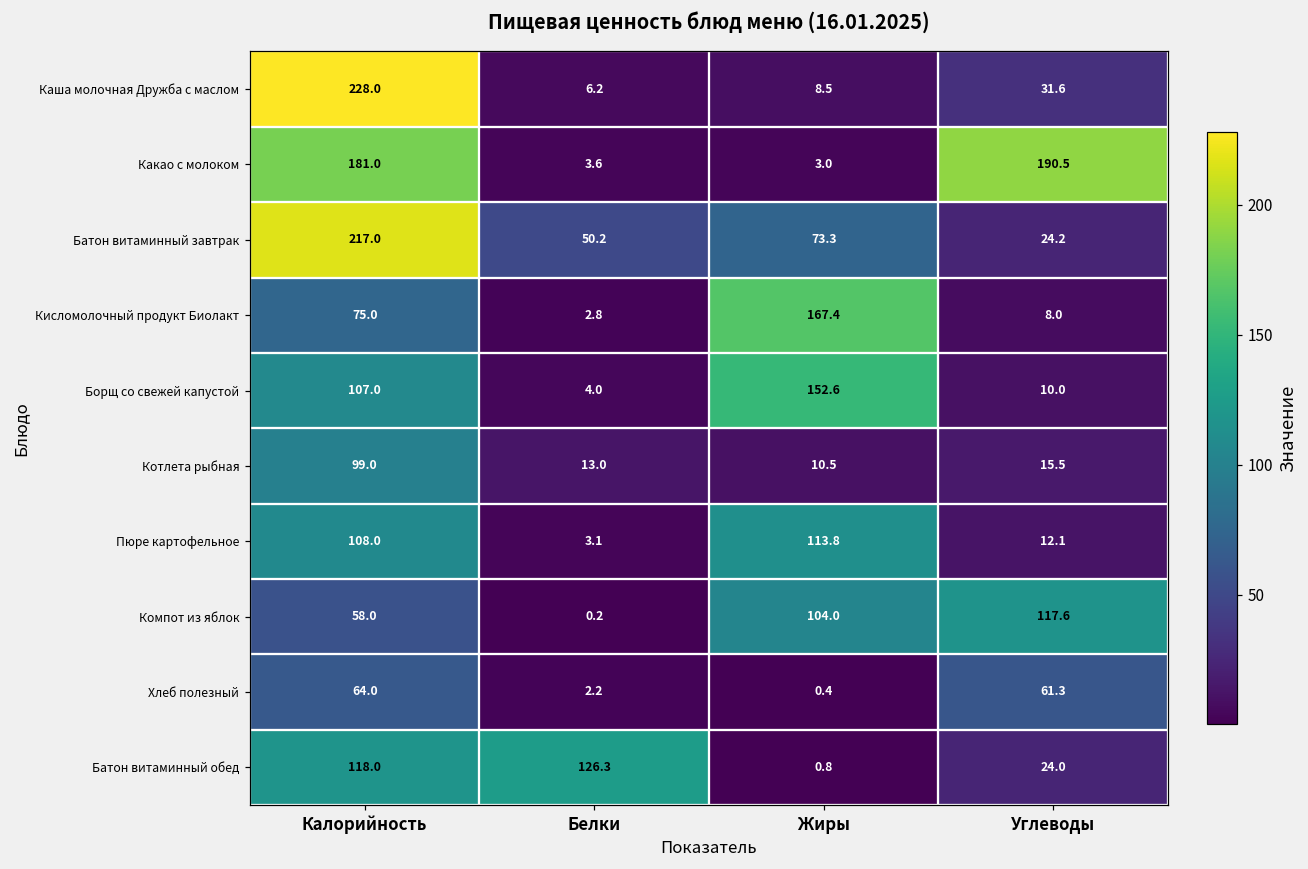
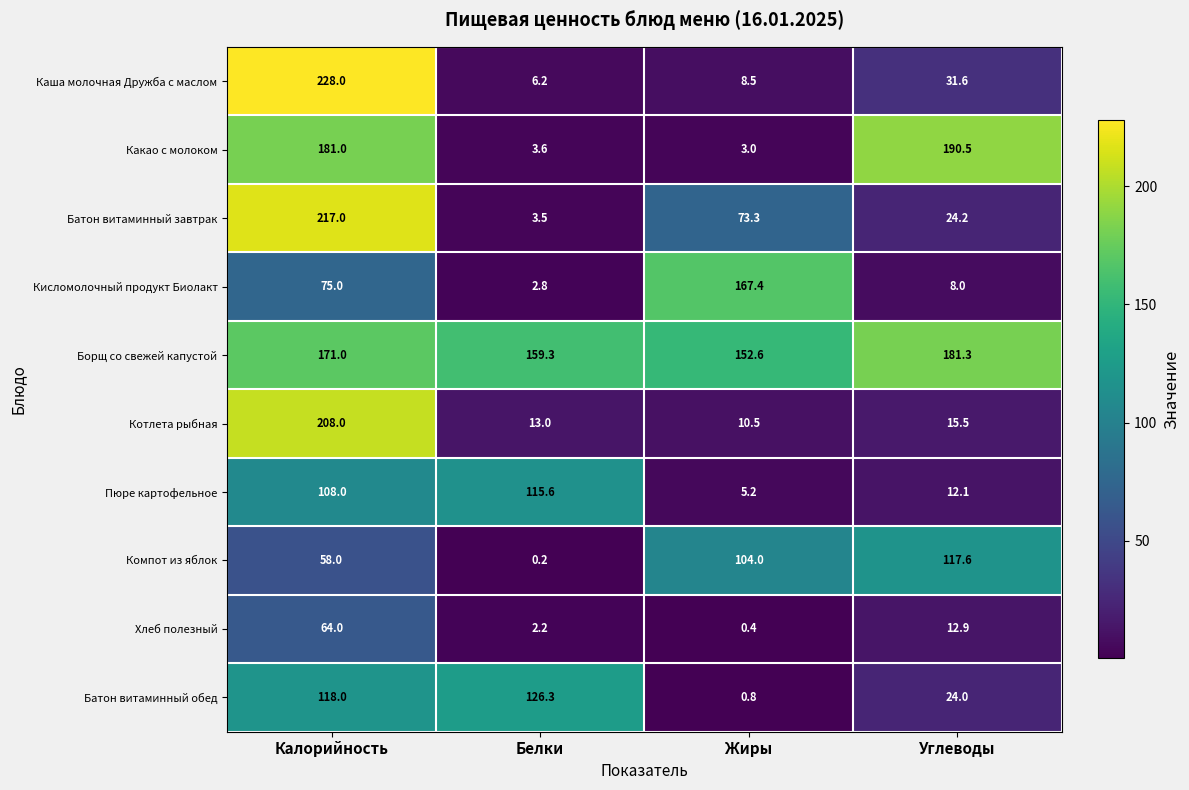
  {
    "Каша молочная Дружба с маслом": {
      "Калорийность": 228.0,
      "Белки": 6.2,
      "Жиры": 8.5,
      "Углеводы": 31.6
    },
    "Какао с молоком": {
      "Калорийность": 181.0,
      "Белки": 3.6,
      "Жиры": 3.0,
      "Углеводы": 190.5
    },
    "Батон витаминный завтрак": {
      "Калорийность": 217.0,
-     "Белки": 50.2,
+     "Белки": 3.5,
      "Жиры": 73.3,
      "Углеводы": 24.2
    },
    "Кисломолочный продукт Биолакт": {
      "Калорийность": 75.0,
      "Белки": 2.8,
      "Жиры": 167.4,
      "Углеводы": 8.0
    },
    "Борщ со свежей капустой": {
-     "Калорийность": 107.0,
-     "Белки": 4.0,
+     "Калорийность": 171.0,
+     "Белки": 159.3,
      "Жиры": 152.6,
-     "Углеводы": 10.0
+     "Углеводы": 181.3
    },
    "Котлета рыбная": {
-     "Калорийность": 99.0,
+     "Калорийность": 208.0,
      "Белки": 13.0,
      "Жиры": 10.5,
      "Углеводы": 15.5
    },
    "Пюре картофельное": {
      "Калорийность": 108.0,
-     "Белки": 3.1,
-     "Жиры": 113.8,
+     "Белки": 115.6,
+     "Жиры": 5.2,
      "Углеводы": 12.1
    },
    "Компот из яблок": {
      "Калорийность": 58.0,
      "Белки": 0.2,
      "Жиры": 104.0,
      "Углеводы": 117.6
    },
    "Хлеб полезный": {
      "Калорийность": 64.0,
      "Белки": 2.2,
      "Жиры": 0.4,
-     "Углеводы": 61.3
+     "Углеводы": 12.9
    },
    "Батон витаминный обед": {
      "Калорийность": 118.0,
      "Белки": 126.3,
      "Жиры": 0.8,
      "Углеводы": 24.0
    }
  }
